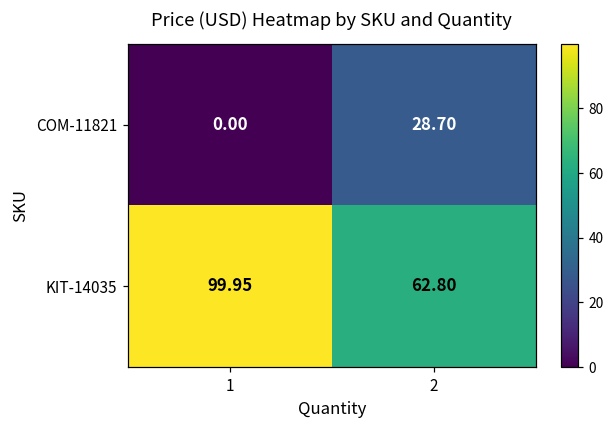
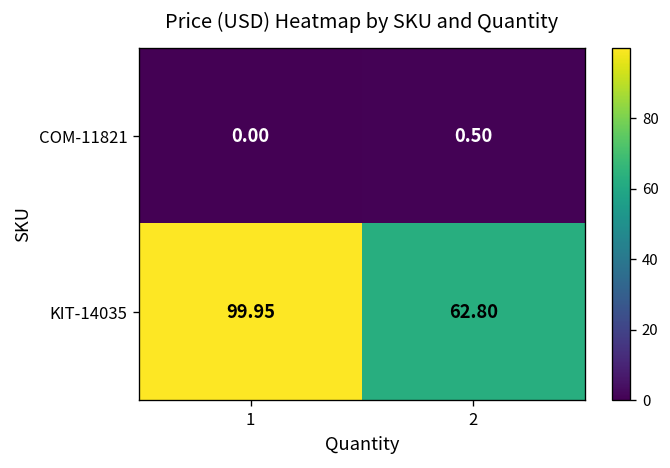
  {
    "COM-11821": {
      "1": 0.00,
-     "2": 28.70
+     "2": 0.50
    },
    "KIT-14035": {
      "1": 99.95,
      "2": 62.80
    }
  }
